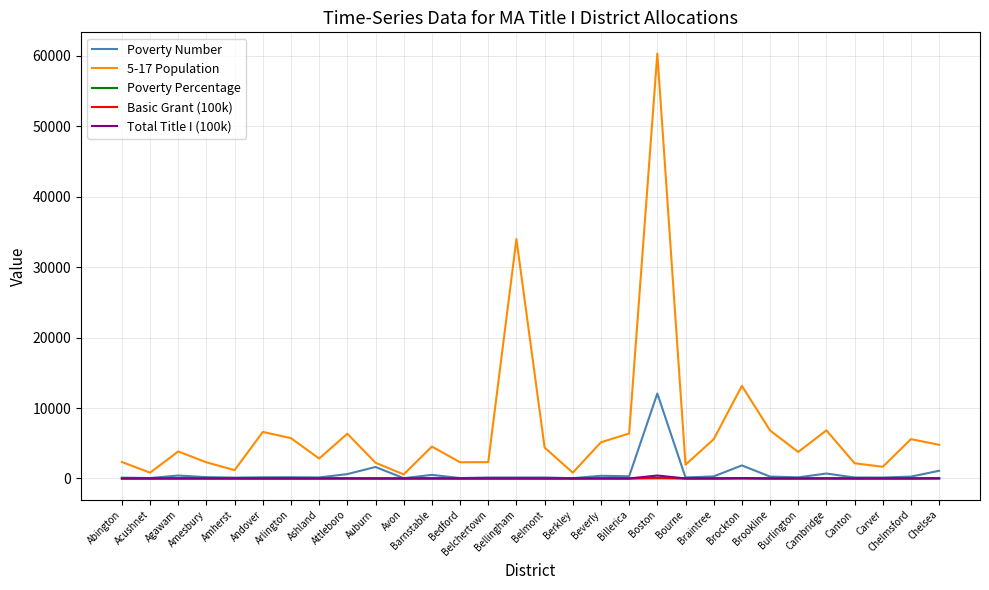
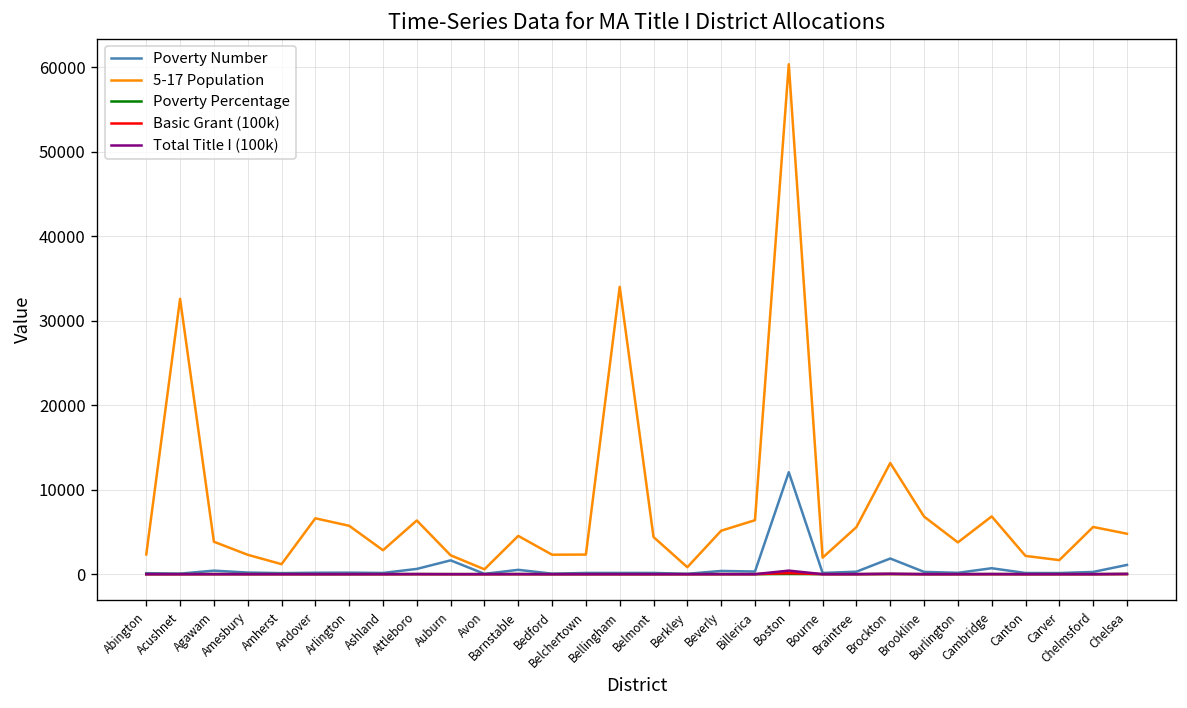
  {
    "Poverty Number": {
      "Agawam": 0,
      "Attleboro": 1000,
      "Auburn": 2000,
      "Barnstable": 1000,
      "Beverly": 0,
      "Boston": 12000,
      "Brockton": 2000,
      "Cambridge": 1000,
      "Chelsea": 1000
    },
    "5-17 Population": {
      "Abington": 2000,
-     "Acushnet": 1000,
+     "Acushnet": 33000,
      "Agawam": 4000,
      "Amesbury": 2000,
      "Amherst": 1000,
      "Andover": 7000,
      "Arlington": 6000,
      "Ashland": 3000,
      "Attleboro": 6000,
      "Auburn": 2000,
      "Avon": 1000,
      "Barnstable": 5000,
      "Bedford": 2000,
      "Belchertown": 2000,
      "Bellingham": 34000,
      "Belmont": 4000,
      "Berkley": 1000,
      "Beverly": 5000,
      "Billerica": 6000,
      "Boston": 60000,
      "Bourne": 2000,
      "Braintree": 6000,
      "Brockton": 13000,
      "Brookline": 7000,
      "Burlington": 4000,
      "Cambridge": 7000,
      "Canton": 2000,
      "Carver": 2000,
      "Chelmsford": 6000,
      "Chelsea": 5000
    },
    "Basic Grant (100k)": {
      "Boston": 0
    }
  }
